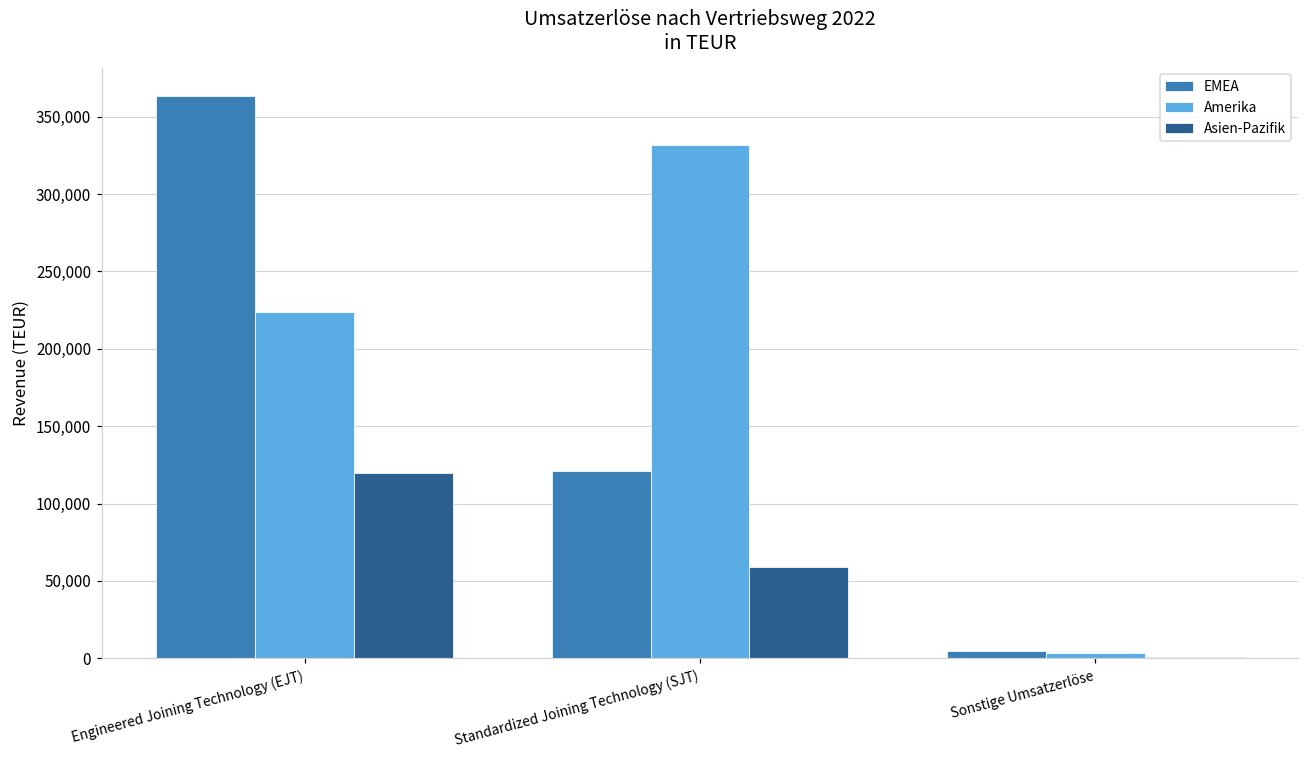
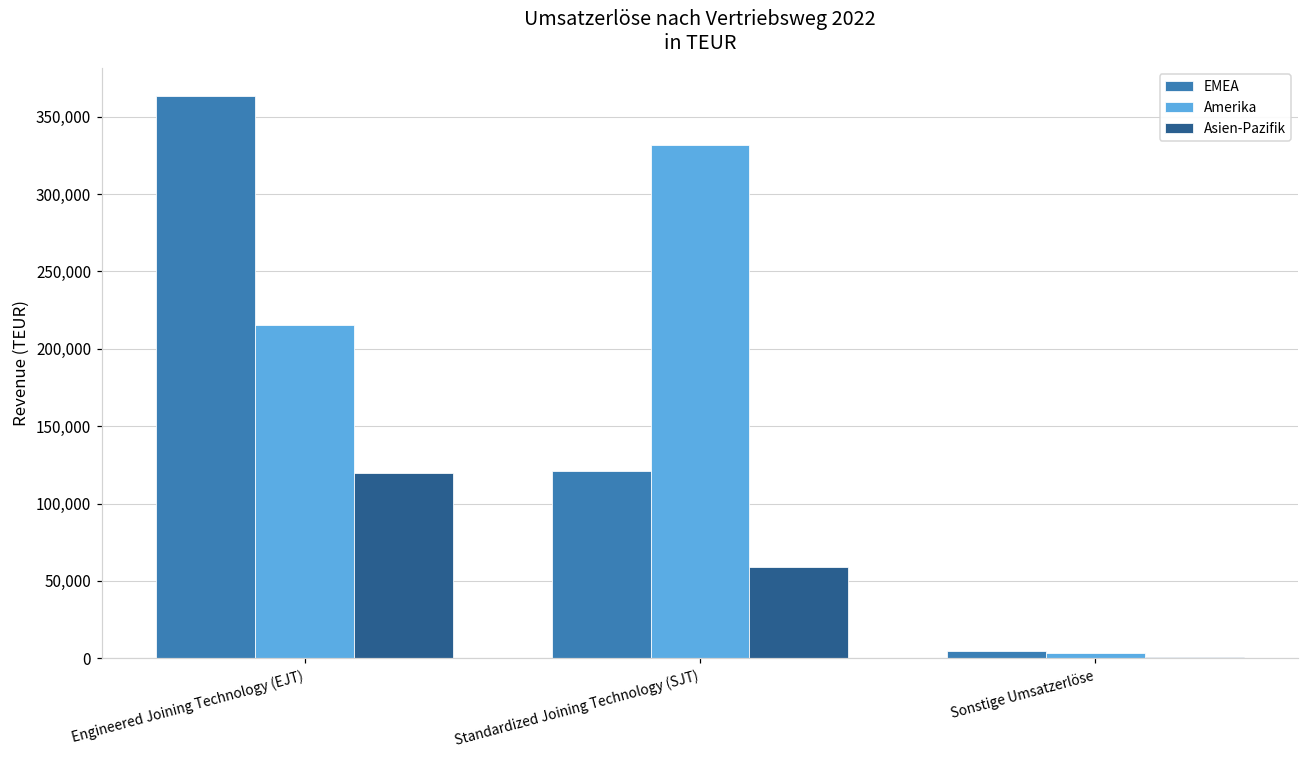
  {
    "Amerika": {
-     "Engineered Joining Technology (EJT)": "224,000",
+     "Engineered Joining Technology (EJT)": "215,000",
      "Standardized Joining Technology (SJT)": "331,000",
      "Sonstige Umsatzerlöse": "4,000"
    }
  }
